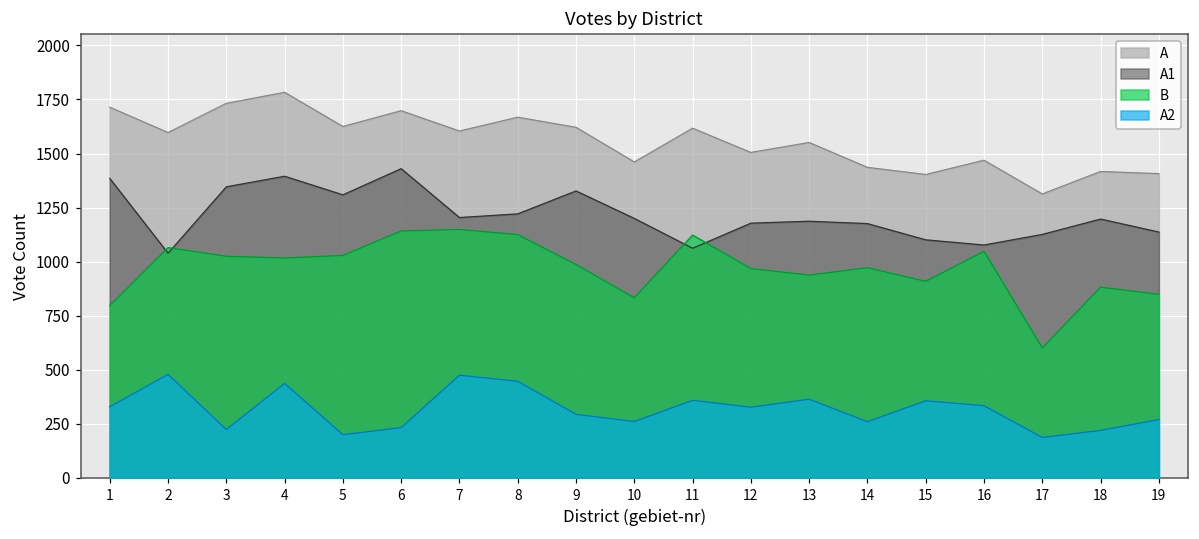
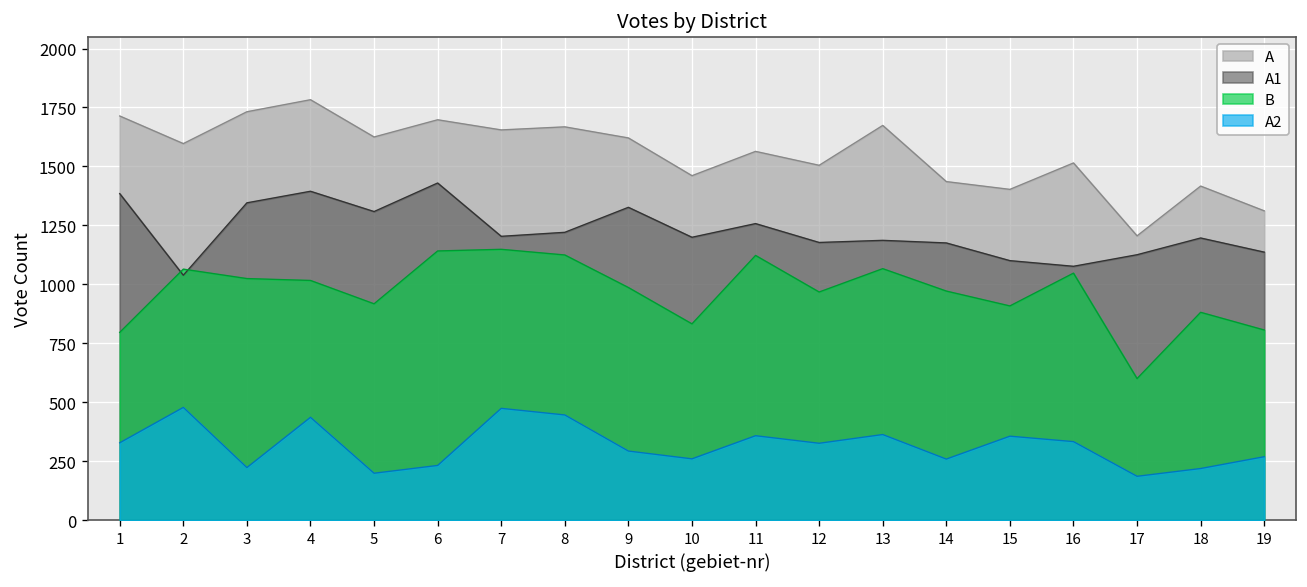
  {
    "A": {
      "1": 1710,
      "2": 1600,
      "3": 1730,
      "4": 1780,
      "5": 1630,
      "6": 1700,
-     "7": 1600,
+     "7": 1660,
      "8": 1670,
      "9": 1620,
      "10": 1460,
-     "11": 1620,
+     "11": 1560,
      "12": 1510,
-     "13": 1550,
+     "13": 1670,
      "14": 1440,
      "15": 1400,
-     "16": 1470,
-     "17": 1310,
+     "16": 1520,
+     "17": 1210,
      "18": 1420,
-     "19": 1410
+     "19": 1310
    },
    "A1": {
      "1": 1390,
      "2": 1040,
      "3": 1350,
      "4": 1400,
      "5": 1310,
      "6": 1430,
      "7": 1200,
      "8": 1220,
      "9": 1330,
      "10": 1200,
-     "11": 1060,
+     "11": 1260,
      "12": 1180,
      "13": 1190,
      "14": 1180,
      "15": 1100,
      "16": 1080,
      "17": 1130,
      "18": 1200,
      "19": 1140
    },
    "B": {
      "1": 800,
      "2": 1070,
      "3": 1030,
      "4": 1020,
-     "5": 1030,
+     "5": 920,
      "6": 1140,
      "7": 1150,
      "8": 1130,
      "9": 990,
      "10": 830,
      "11": 1120,
      "12": 970,
-     "13": 940,
+     "13": 1070,
      "14": 970,
      "15": 910,
      "16": 1050,
      "17": 600,
      "18": 880,
-     "19": 850
+     "19": 810
    },
    "A2": {
      "1": 330,
      "2": 480,
      "3": 220,
      "4": 440,
      "5": 200,
      "6": 230,
      "7": 480,
      "8": 450,
      "9": 290,
      "10": 260,
      "11": 360,
      "12": 330,
      "13": 360,
      "14": 260,
      "15": 360,
      "16": 330,
      "17": 190,
      "18": 220,
      "19": 270
    }
  }
